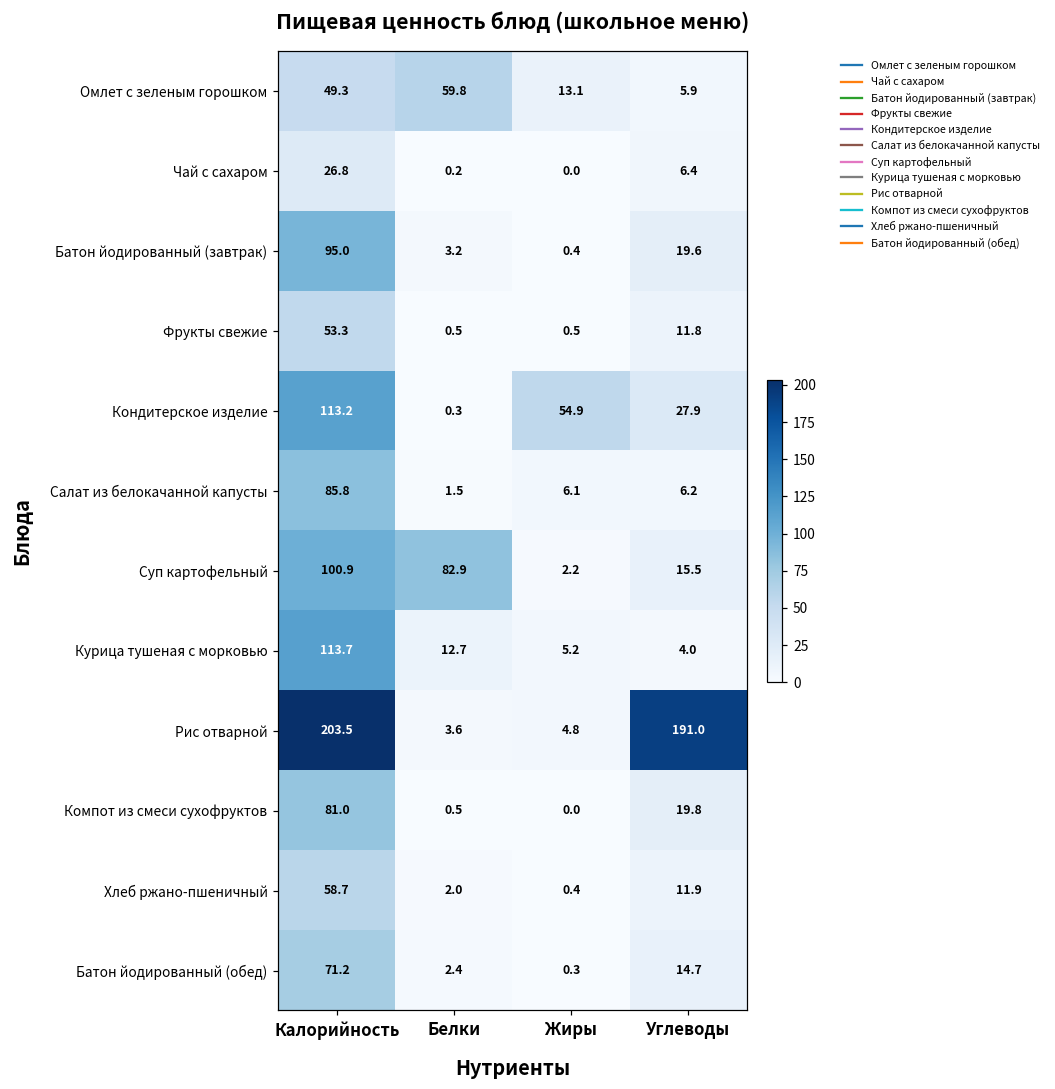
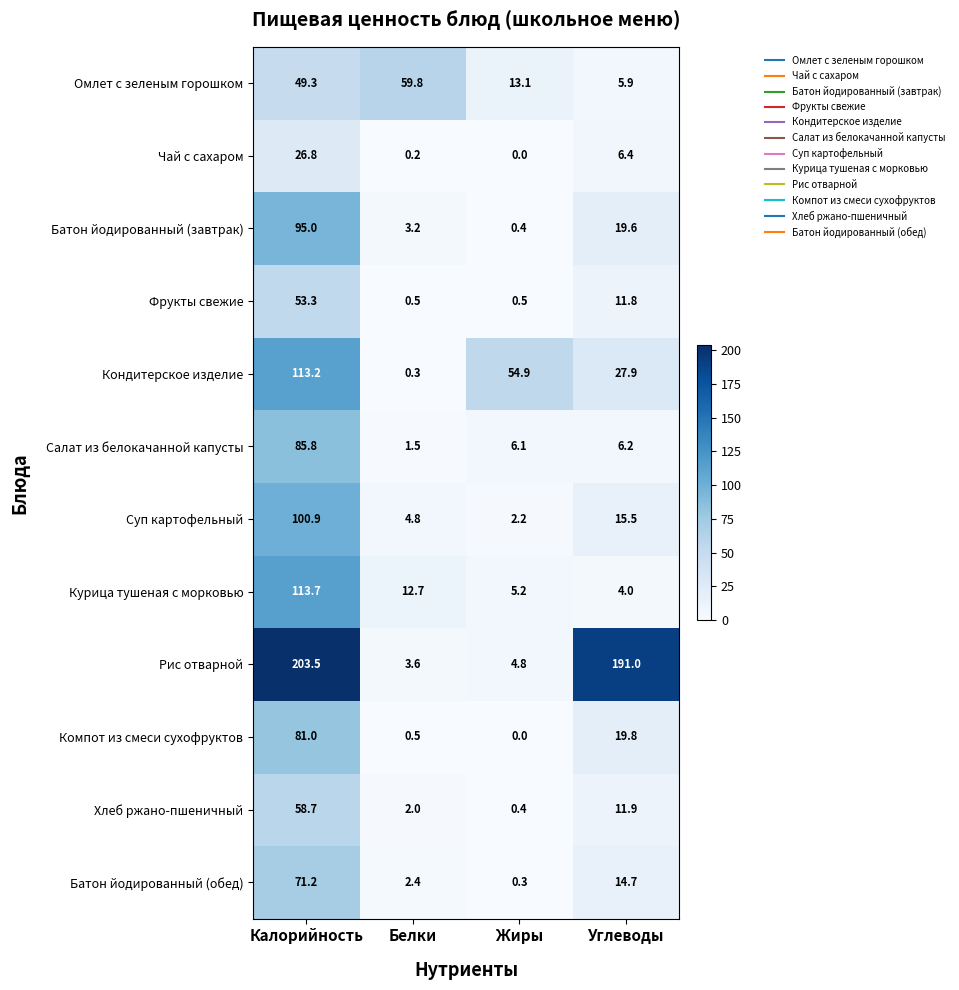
  {
    "Омлет с зеленым горошком": {
      "Калорийность": 49.3,
      "Белки": 59.8,
      "Жиры": 13.1,
      "Углеводы": 5.9
    },
    "Чай с сахаром": {
      "Калорийность": 26.8,
      "Белки": 0.2,
      "Жиры": 0.0,
      "Углеводы": 6.4
    },
    "Батон йодированный (завтрак)": {
      "Калорийность": 95.0,
      "Белки": 3.2,
      "Жиры": 0.4,
      "Углеводы": 19.6
    },
    "Фрукты свежие": {
      "Калорийность": 53.3,
      "Белки": 0.5,
      "Жиры": 0.5,
      "Углеводы": 11.8
    },
    "Кондитерское изделие": {
      "Калорийность": 113.2,
      "Белки": 0.3,
      "Жиры": 54.9,
      "Углеводы": 27.9
    },
    "Салат из белокачанной капусты": {
      "Калорийность": 85.8,
      "Белки": 1.5,
      "Жиры": 6.1,
      "Углеводы": 6.2
    },
    "Суп картофельный": {
      "Калорийность": 100.9,
-     "Белки": 82.9,
+     "Белки": 4.8,
      "Жиры": 2.2,
      "Углеводы": 15.5
    },
    "Курица тушеная с морковью": {
      "Калорийность": 113.7,
      "Белки": 12.7,
      "Жиры": 5.2,
      "Углеводы": 4.0
    },
    "Рис отварной": {
      "Калорийность": 203.5,
      "Белки": 3.6,
      "Жиры": 4.8,
      "Углеводы": 191.0
    },
    "Компот из смеси сухофруктов": {
      "Калорийность": 81.0,
      "Белки": 0.5,
      "Жиры": 0.0,
      "Углеводы": 19.8
    },
    "Хлеб ржано-пшеничный": {
      "Калорийность": 58.7,
      "Белки": 2.0,
      "Жиры": 0.4,
      "Углеводы": 11.9
    },
    "Батон йодированный (обед)": {
      "Калорийность": 71.2,
      "Белки": 2.4,
      "Жиры": 0.3,
      "Углеводы": 14.7
    }
  }
